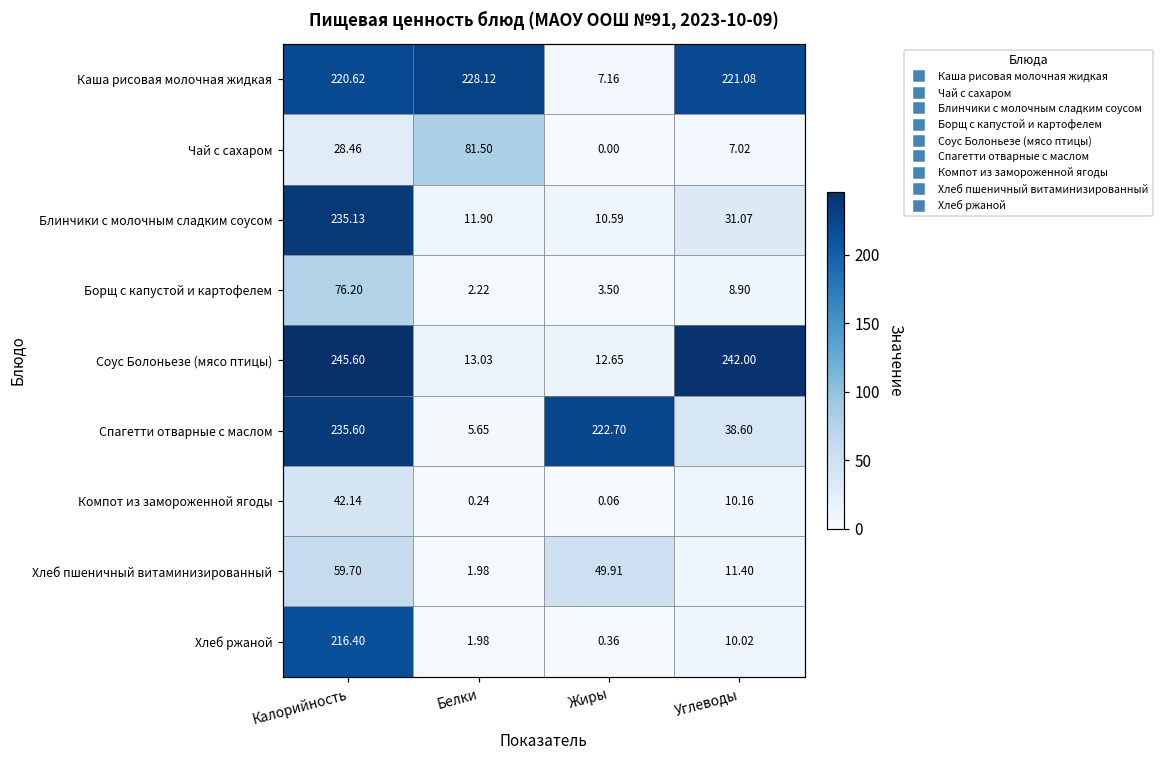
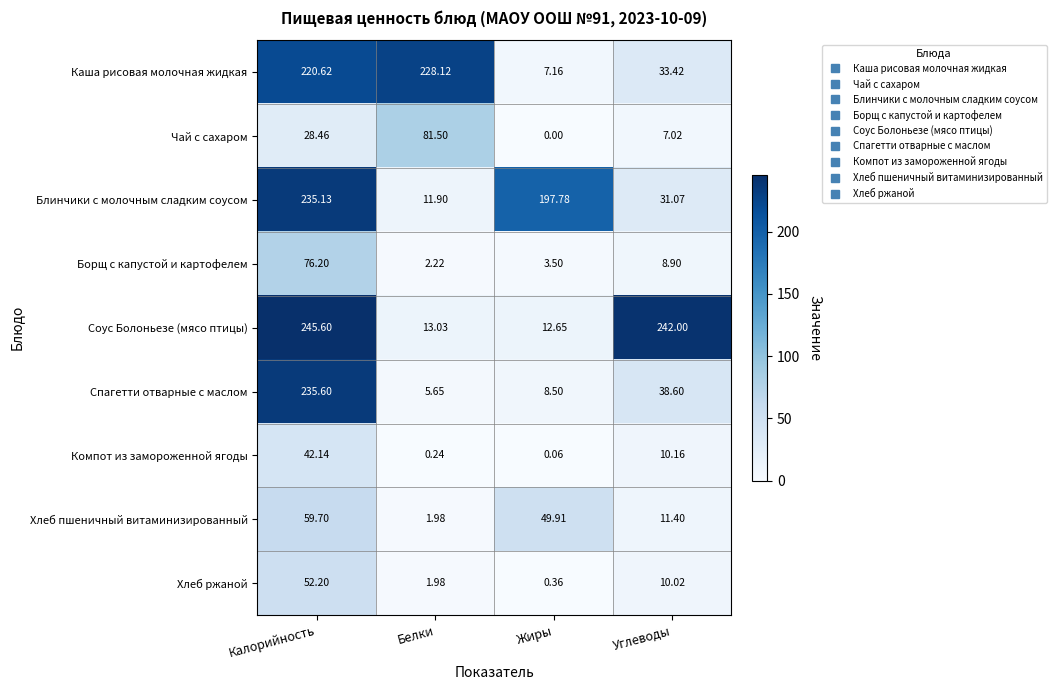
  {
    "Каша рисовая молочная жидкая": {
      "Калорийность": 220.62,
      "Белки": 228.12,
      "Жиры": 7.16,
-     "Углеводы": 221.08
+     "Углеводы": 33.42
    },
    "Чай с сахаром": {
      "Калорийность": 28.46,
      "Белки": 81.50,
      "Жиры": 0.00,
      "Углеводы": 7.02
    },
    "Блинчики с молочным сладким соусом": {
      "Калорийность": 235.13,
      "Белки": 11.90,
-     "Жиры": 10.59,
+     "Жиры": 197.78,
      "Углеводы": 31.07
    },
    "Борщ с капустой и картофелем": {
      "Калорийность": 76.20,
      "Белки": 2.22,
      "Жиры": 3.50,
      "Углеводы": 8.90
    },
    "Соус Болоньезе (мясо птицы)": {
      "Калорийность": 245.60,
      "Белки": 13.03,
      "Жиры": 12.65,
      "Углеводы": 242.00
    },
    "Спагетти отварные с маслом": {
      "Калорийность": 235.60,
      "Белки": 5.65,
-     "Жиры": 222.70,
+     "Жиры": 8.50,
      "Углеводы": 38.60
    },
    "Компот из замороженной ягоды": {
      "Калорийность": 42.14,
      "Белки": 0.24,
      "Жиры": 0.06,
      "Углеводы": 10.16
    },
    "Хлеб пшеничный витаминизированный": {
      "Калорийность": 59.70,
      "Белки": 1.98,
      "Жиры": 49.91,
      "Углеводы": 11.40
    },
    "Хлеб ржаной": {
-     "Калорийность": 216.40,
+     "Калорийность": 52.20,
      "Белки": 1.98,
      "Жиры": 0.36,
      "Углеводы": 10.02
    }
  }
